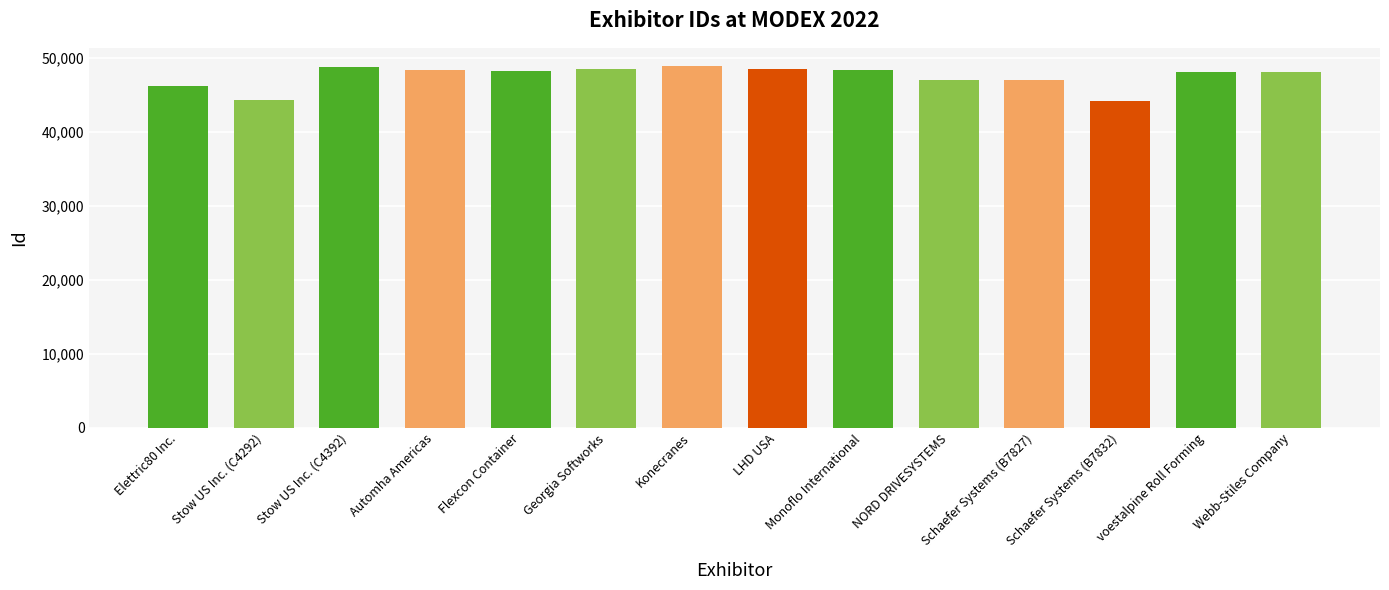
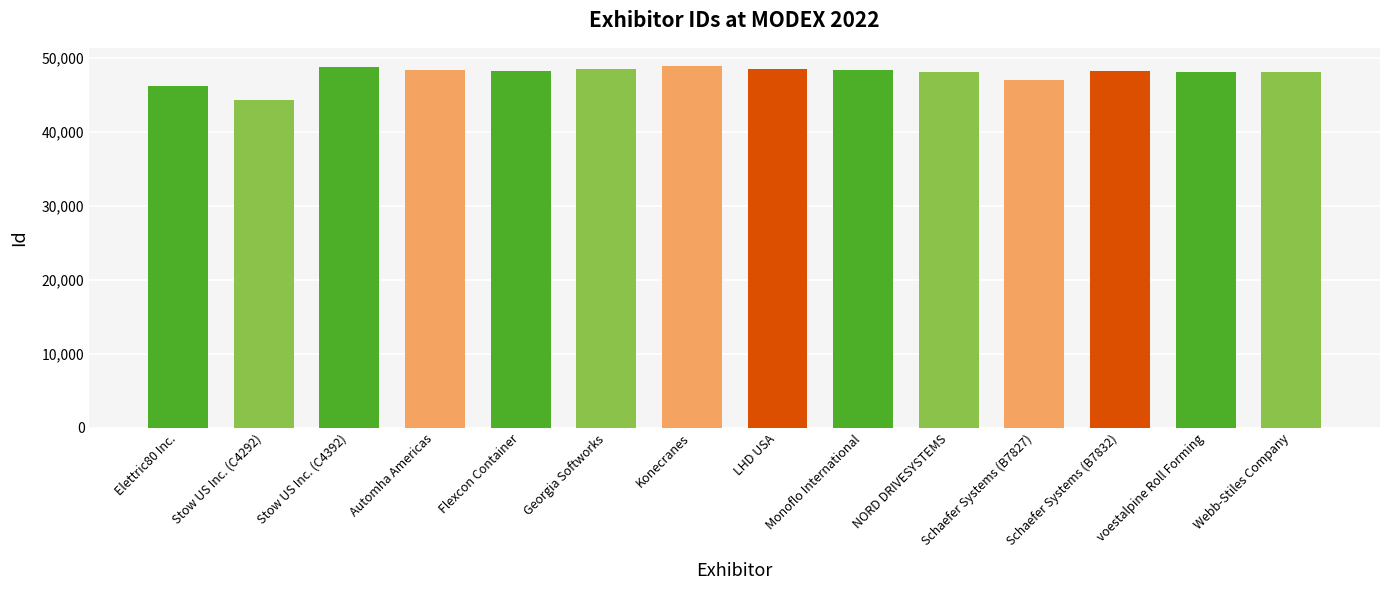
  {
    "Elettric80 Inc.": "46,000",
    "Stow US Inc. (C4292)": "44,000",
    "Stow US Inc. (C4392)": "49,000",
    "Automha Americas": "48,000",
    "Flexcon Container": "48,000",
    "Georgia Softworks": "49,000",
    "Konecranes": "49,000",
    "LHD USA": "49,000",
    "Monoflo International": "48,000",
-   "NORD DRIVESYSTEMS": "47,000",
+   "NORD DRIVESYSTEMS": "48,000",
    "Schaefer Systems (B7827)": "47,000",
-   "Schaefer Systems (B7832)": "44,000",
+   "Schaefer Systems (B7832)": "48,000",
    "voestalpine Roll Forming": "48,000",
    "Webb-Stiles Company": "48,000"
  }
